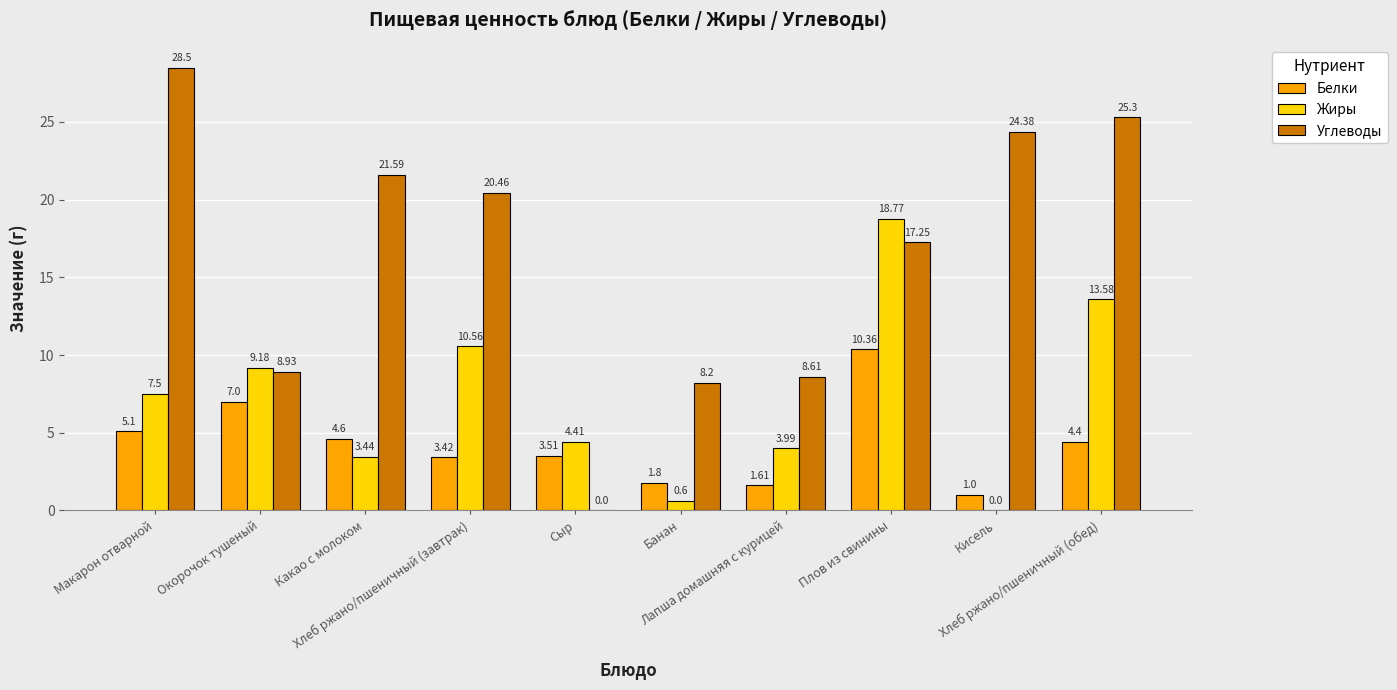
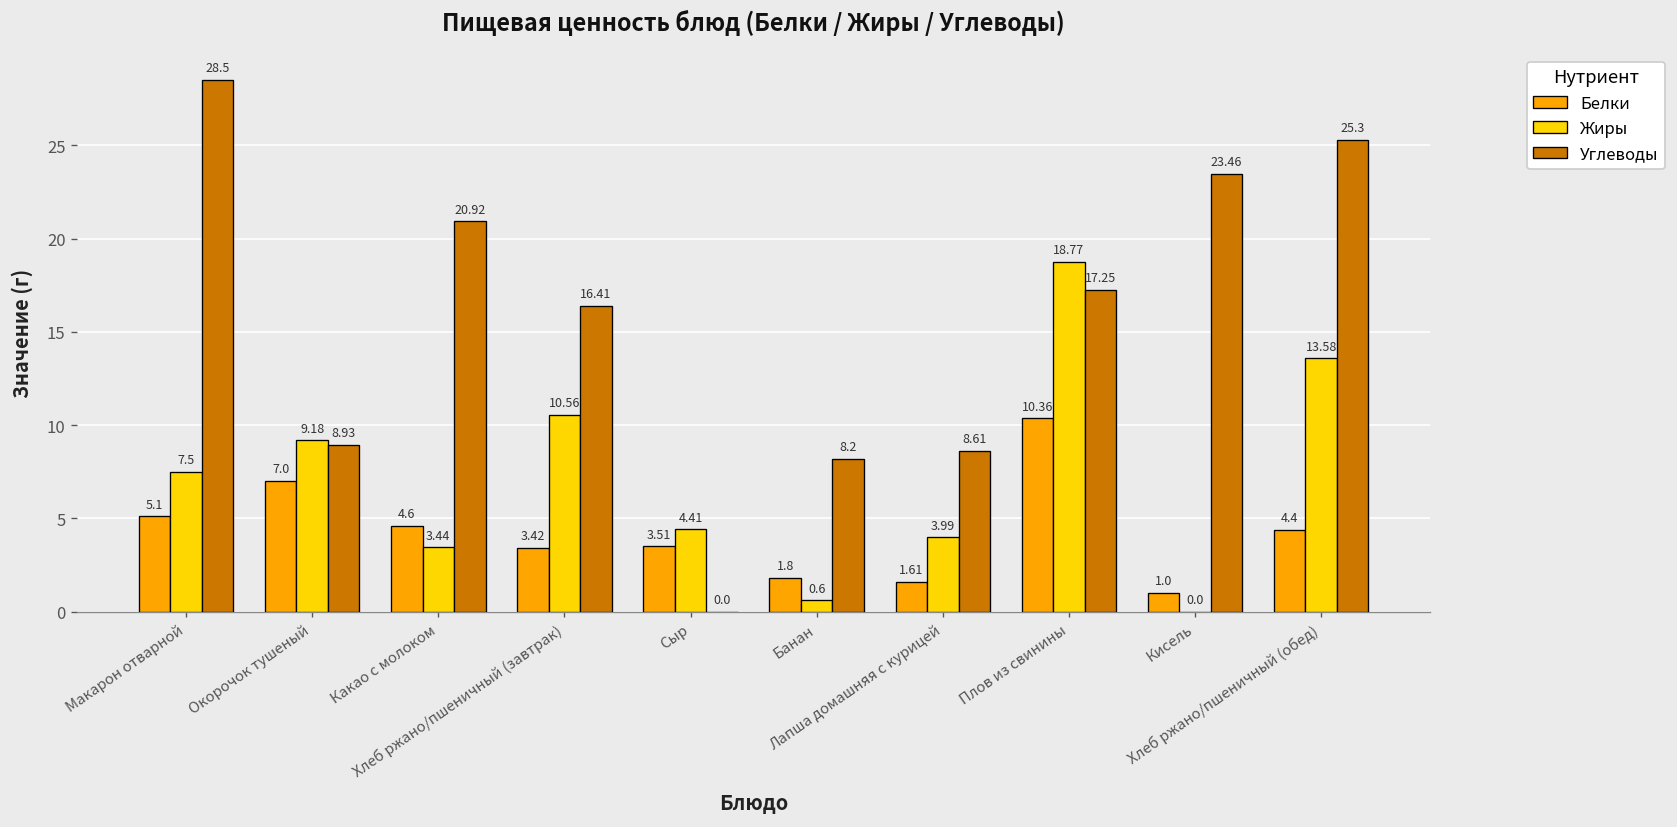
  {
    "Углеводы": {
      "Макарон отварной": 28.5,
      "Окорочок тушеный": 8.93,
-     "Какао с молоком": 21.59,
-     "Хлеб ржано/пшеничный (завтрак)": 20.46,
+     "Какао с молоком": 20.92,
+     "Хлеб ржано/пшеничный (завтрак)": 16.41,
      "Сыр": 0.0,
      "Банан": 8.2,
      "Лапша домашняя с курицей": 8.61,
      "Плов из свинины": 17.25,
-     "Кисель": 24.38,
+     "Кисель": 23.46,
      "Хлеб ржано/пшеничный (обед)": 25.3
    }
  }
